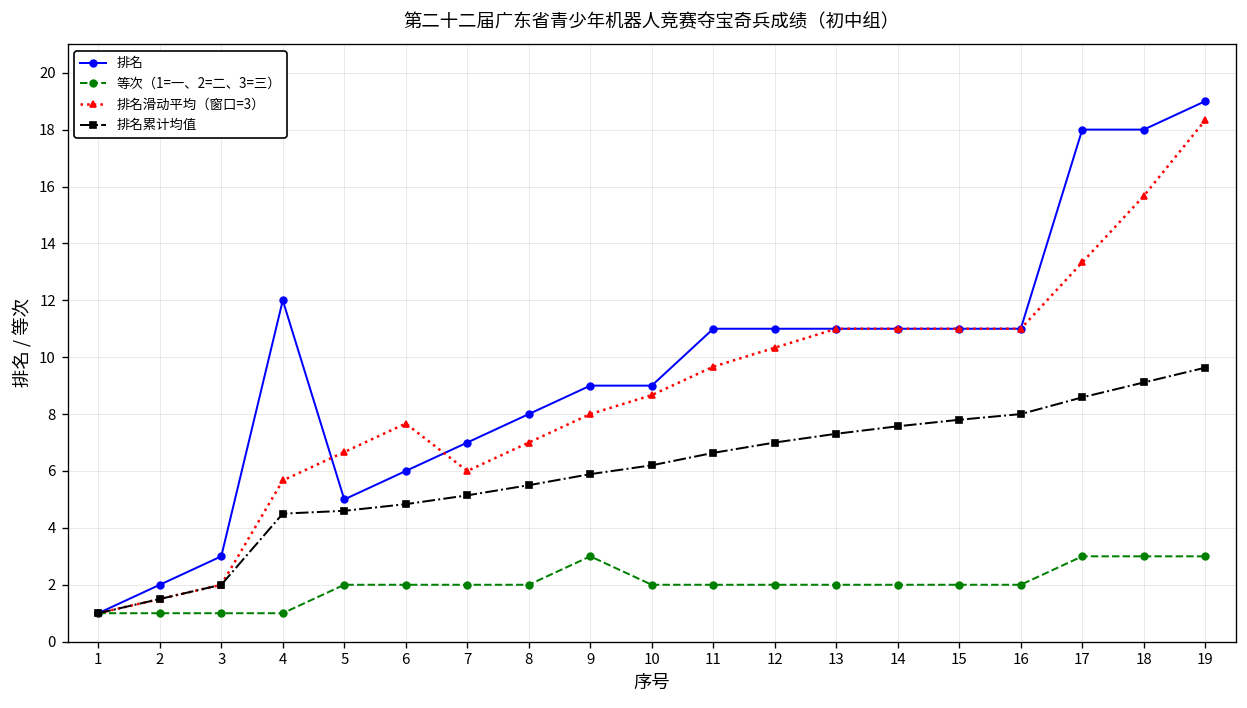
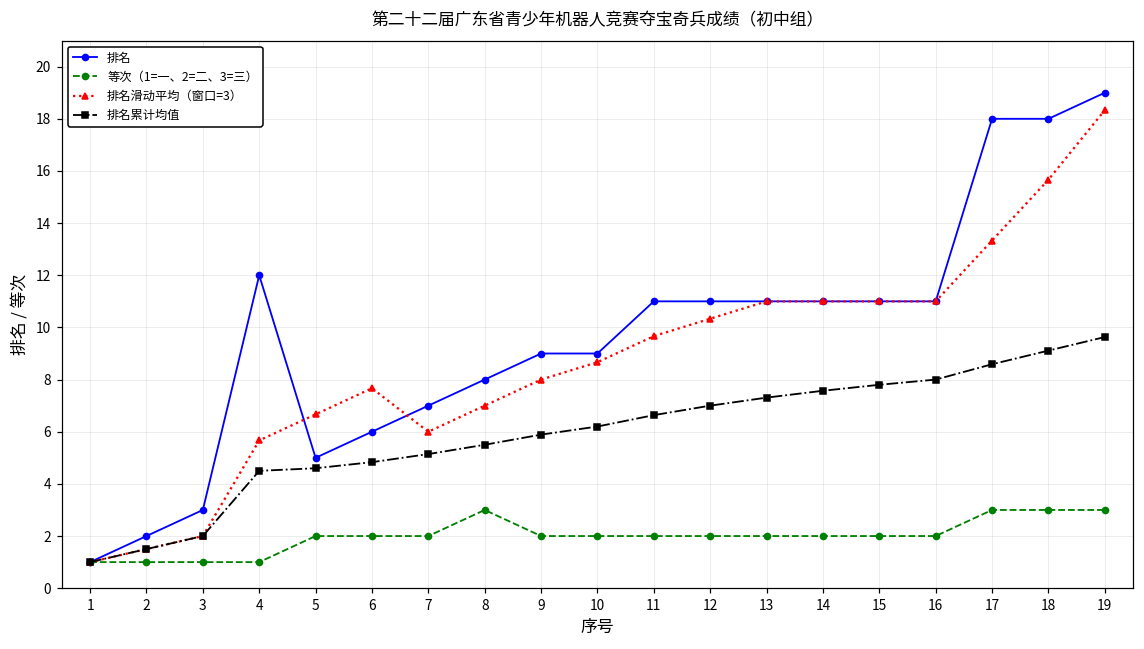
  {
    "排名": {
      "2": 2,
      "3": 3,
      "4": 12,
      "5": 5,
      "6": 6,
      "7": 7,
      "8": 8,
      "9": 9,
      "10": 9,
      "11": 11,
      "12": 11,
      "17": 18,
      "18": 18,
      "19": 19
    },
    "等次（1=一、2=二、3=三）": {
      "2": 1,
      "3": 1,
      "4": 1,
      "5": 2,
      "6": 2,
      "7": 2,
-     "8": 2,
-     "9": 3,
+     "8": 3,
+     "9": 2,
      "10": 2,
      "11": 2,
      "12": 2,
      "13": 2,
      "14": 2,
      "15": 2,
      "16": 2,
      "17": 3,
      "18": 3,
      "19": 3
    },
    "排名滑动平均（窗口=3）": {
      "4": 5.7,
      "5": 6.7,
      "6": 7.7,
      "7": 6,
      "8": 7,
      "9": 8,
      "10": 8.7,
      "11": 9.7,
      "12": 10.3,
      "17": 13.3,
      "18": 15.7,
      "19": 18.3
    },
    "排名累计均值": {
      "4": 4.5,
      "5": 4.6,
      "6": 4.8,
      "7": 5.1,
      "8": 5.5,
      "9": 5.9,
      "10": 6.2,
      "11": 6.6,
      "12": 7,
      "13": 7.3,
      "14": 7.6,
      "15": 7.8,
      "16": 8,
      "17": 8.6,
      "18": 9.1,
      "19": 9.6
    }
  }
